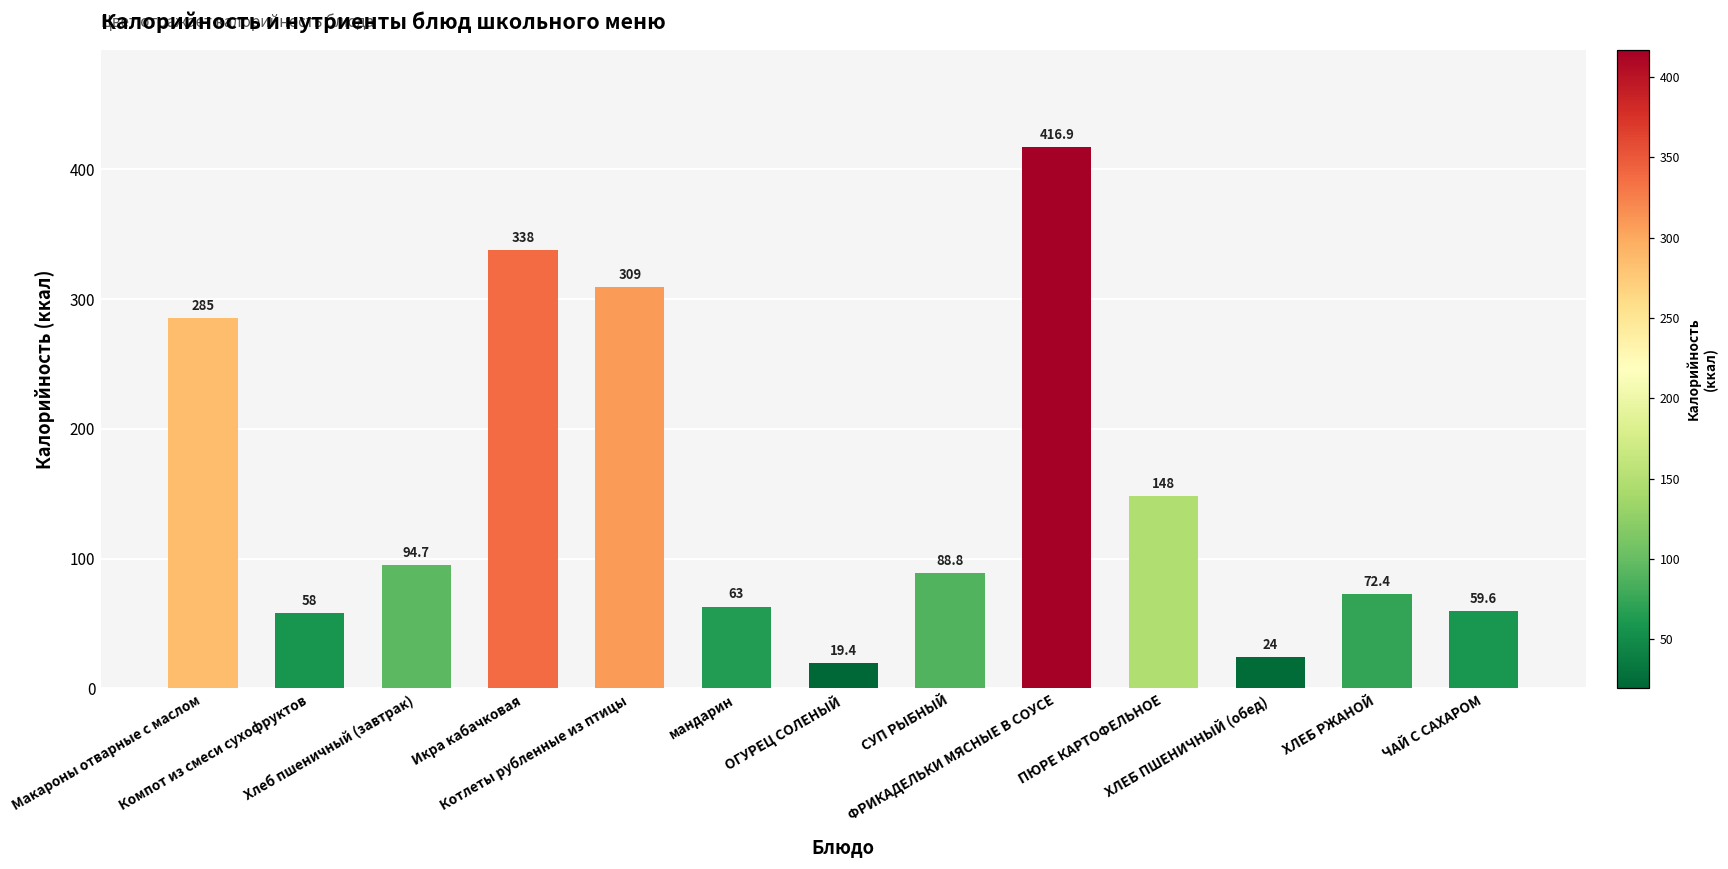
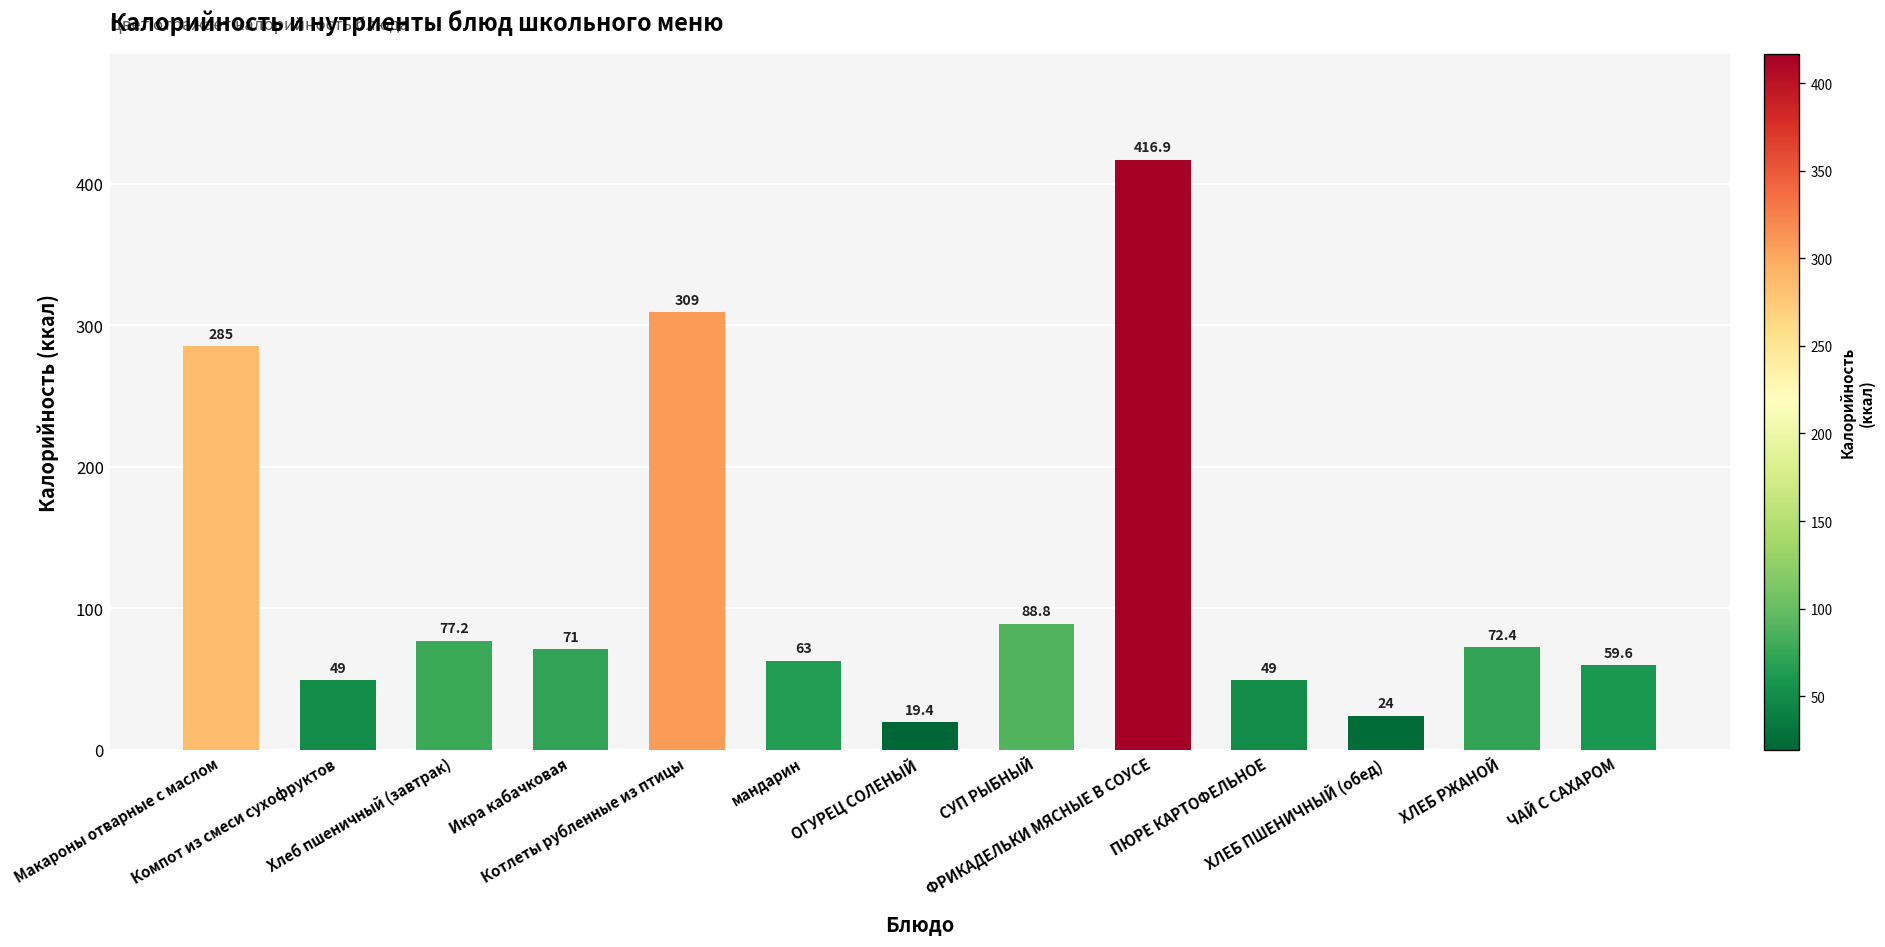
  {
    "Макароны отварные с маслом": 285,
-   "Компот из смеси сухофруктов": 58,
-   "Хлеб пшеничный (завтрак)": 94.7,
-   "Икра кабачковая": 338,
+   "Компот из смеси сухофруктов": 49,
+   "Хлеб пшеничный (завтрак)": 77.2,
+   "Икра кабачковая": 71,
    "Котлеты рубленные из птицы": 309,
    "мандарин": 63,
    "ОГУРЕЦ СОЛЕНЫЙ": 19.4,
    "СУП РЫБНЫЙ": 88.8,
    "ФРИКАДЕЛЬКИ МЯСНЫЕ В СОУСЕ": 416.9,
-   "ПЮРЕ КАРТОФЕЛЬНОЕ": 148,
+   "ПЮРЕ КАРТОФЕЛЬНОЕ": 49,
    "ХЛЕБ ПШЕНИЧНЫЙ (обед)": 24,
    "ХЛЕБ РЖАНОЙ": 72.4,
    "ЧАЙ С САХАРОМ": 59.6
  }
